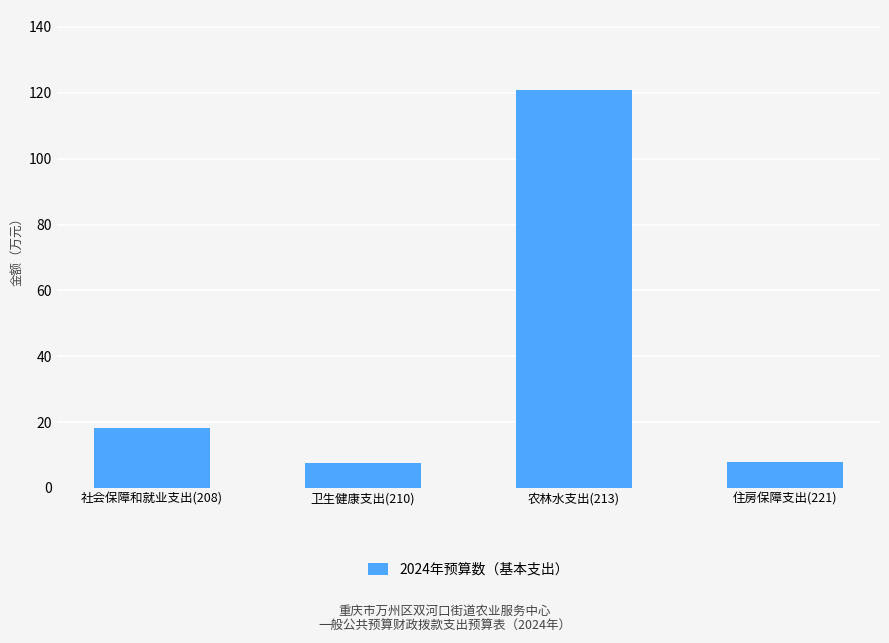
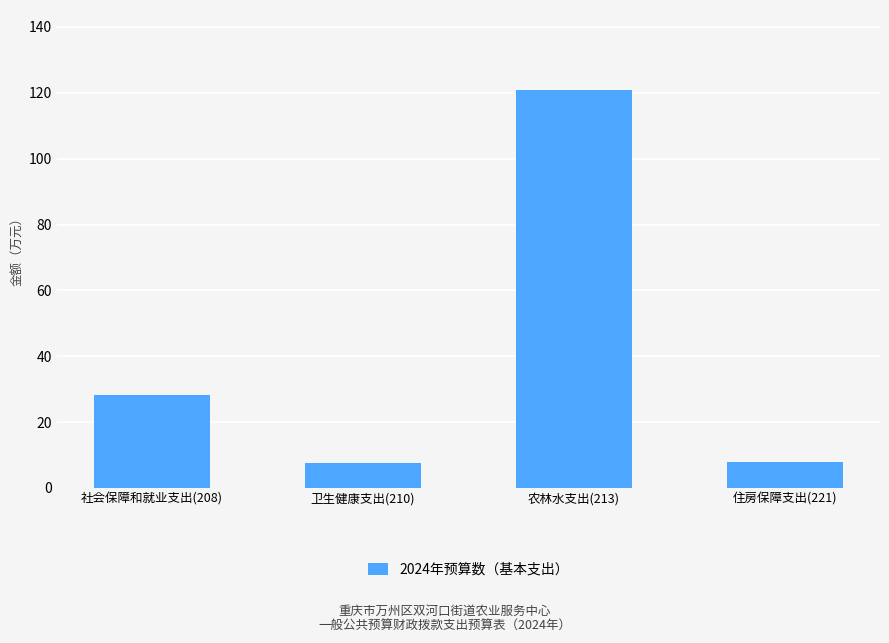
  {
-   "社会保障和就业支出(208)": 18,
+   "社会保障和就业支出(208)": 28,
    "卫生健康支出(210)": 8,
    "农林水支出(213)": 121,
    "住房保障支出(221)": 8
  }
